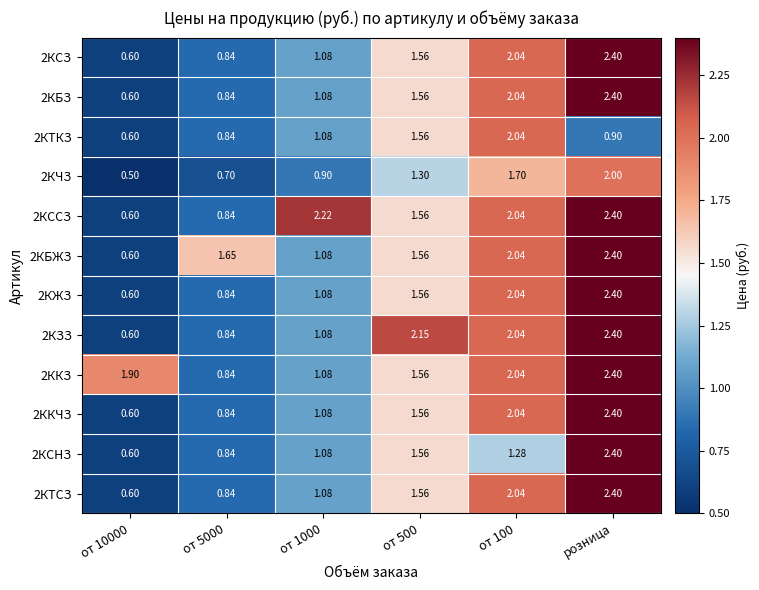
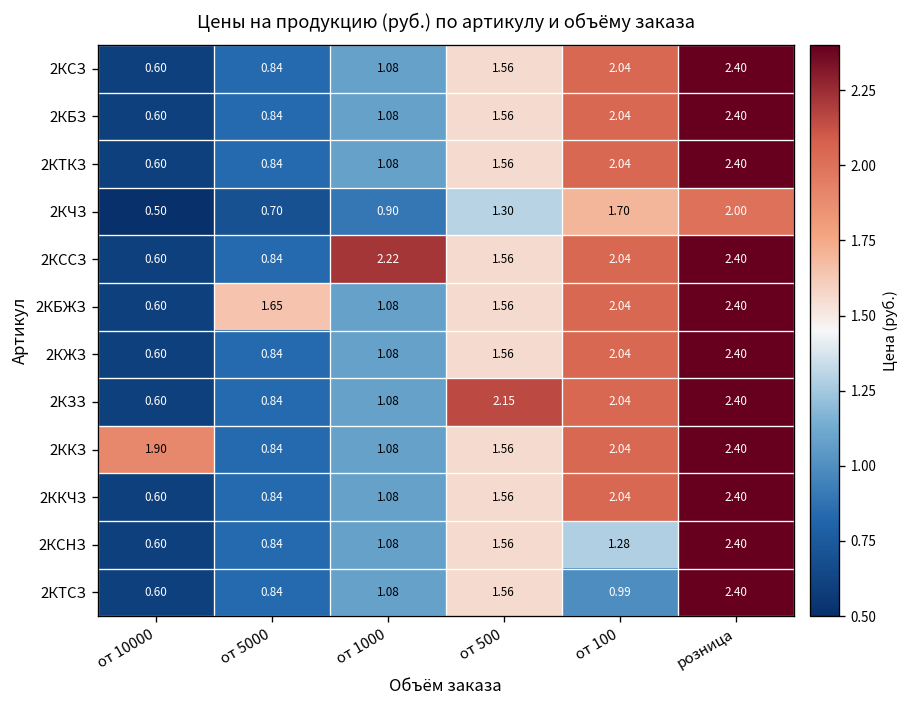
  {
    "2КСЗ": {
      "от 10000": 0.60,
      "от 5000": 0.84,
      "от 1000": 1.08,
      "от 500": 1.56,
      "от 100": 2.04,
      "розница": 2.40
    },
    "2КБЗ": {
      "от 10000": 0.60,
      "от 5000": 0.84,
      "от 1000": 1.08,
      "от 500": 1.56,
      "от 100": 2.04,
      "розница": 2.40
    },
    "2КТКЗ": {
      "от 10000": 0.60,
      "от 5000": 0.84,
      "от 1000": 1.08,
      "от 500": 1.56,
      "от 100": 2.04,
-     "розница": 0.90
+     "розница": 2.40
    },
    "2КЧЗ": {
      "от 10000": 0.50,
      "от 5000": 0.70,
      "от 1000": 0.90,
      "от 500": 1.30,
      "от 100": 1.70,
      "розница": 2.00
    },
    "2КССЗ": {
      "от 10000": 0.60,
      "от 5000": 0.84,
      "от 1000": 2.22,
      "от 500": 1.56,
      "от 100": 2.04,
      "розница": 2.40
    },
    "2КБЖЗ": {
      "от 10000": 0.60,
      "от 5000": 1.65,
      "от 1000": 1.08,
      "от 500": 1.56,
      "от 100": 2.04,
      "розница": 2.40
    },
    "2КЖЗ": {
      "от 10000": 0.60,
      "от 5000": 0.84,
      "от 1000": 1.08,
      "от 500": 1.56,
      "от 100": 2.04,
      "розница": 2.40
    },
    "2КЗЗ": {
      "от 10000": 0.60,
      "от 5000": 0.84,
      "от 1000": 1.08,
      "от 500": 2.15,
      "от 100": 2.04,
      "розница": 2.40
    },
    "2ККЗ": {
      "от 10000": 1.90,
      "от 5000": 0.84,
      "от 1000": 1.08,
      "от 500": 1.56,
      "от 100": 2.04,
      "розница": 2.40
    },
    "2ККЧЗ": {
      "от 10000": 0.60,
      "от 5000": 0.84,
      "от 1000": 1.08,
      "от 500": 1.56,
      "от 100": 2.04,
      "розница": 2.40
    },
    "2КСНЗ": {
      "от 10000": 0.60,
      "от 5000": 0.84,
      "от 1000": 1.08,
      "от 500": 1.56,
      "от 100": 1.28,
      "розница": 2.40
    },
    "2КТСЗ": {
      "от 10000": 0.60,
      "от 5000": 0.84,
      "от 1000": 1.08,
      "от 500": 1.56,
-     "от 100": 2.04,
+     "от 100": 0.99,
      "розница": 2.40
    }
  }
